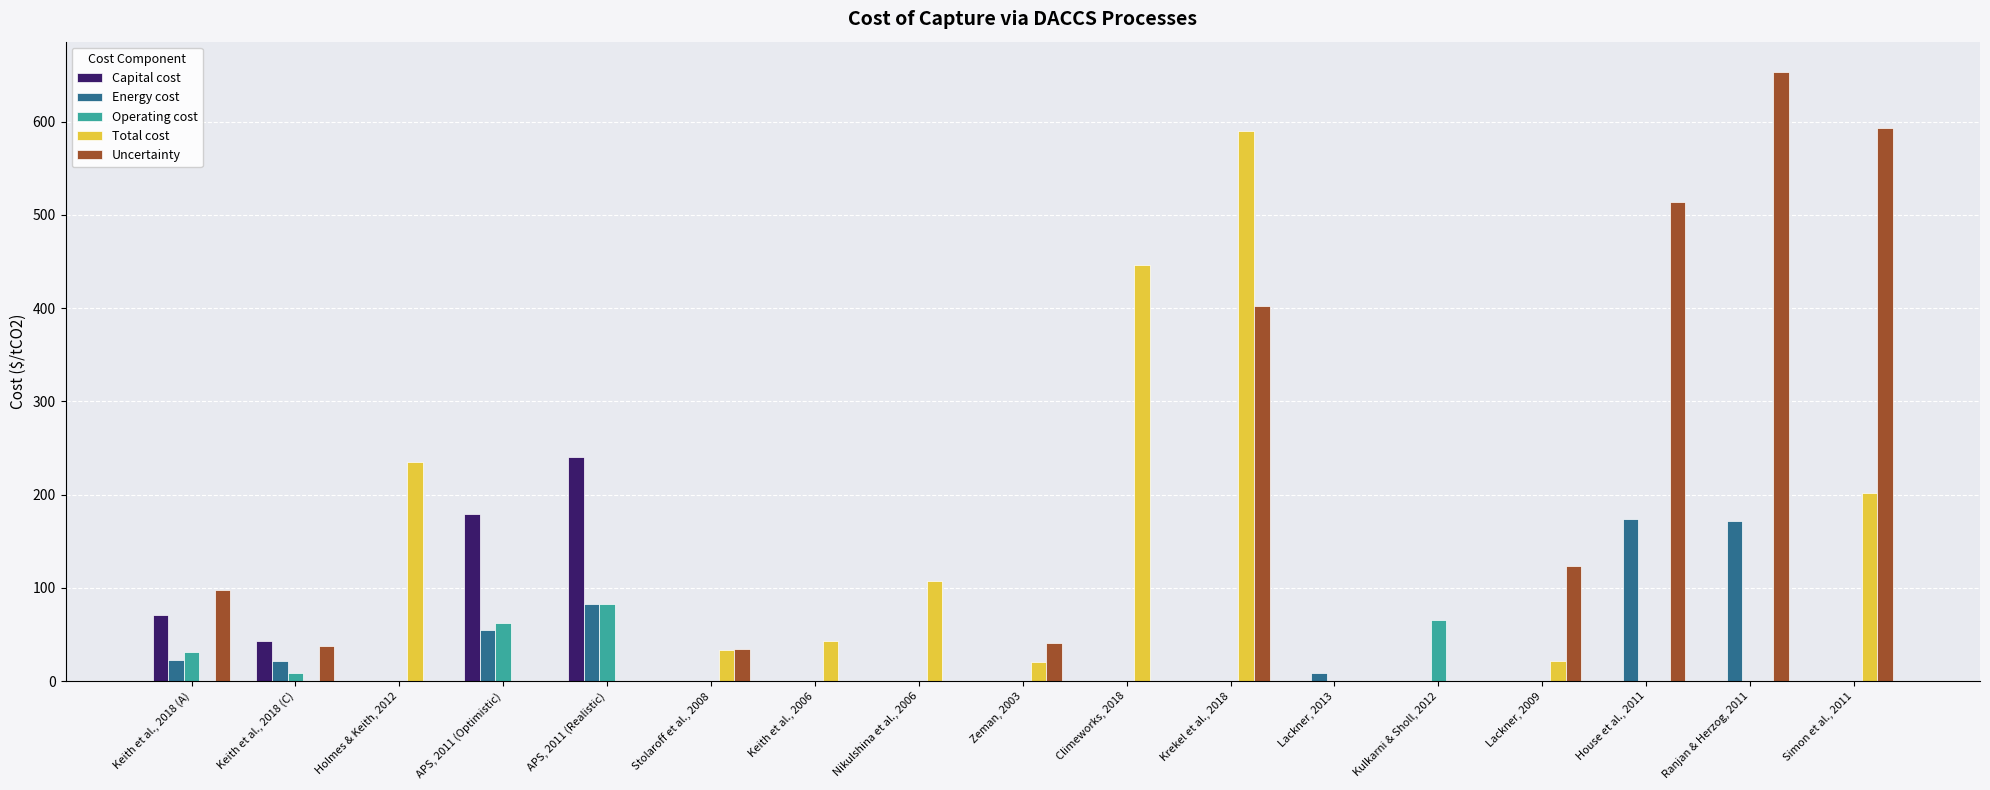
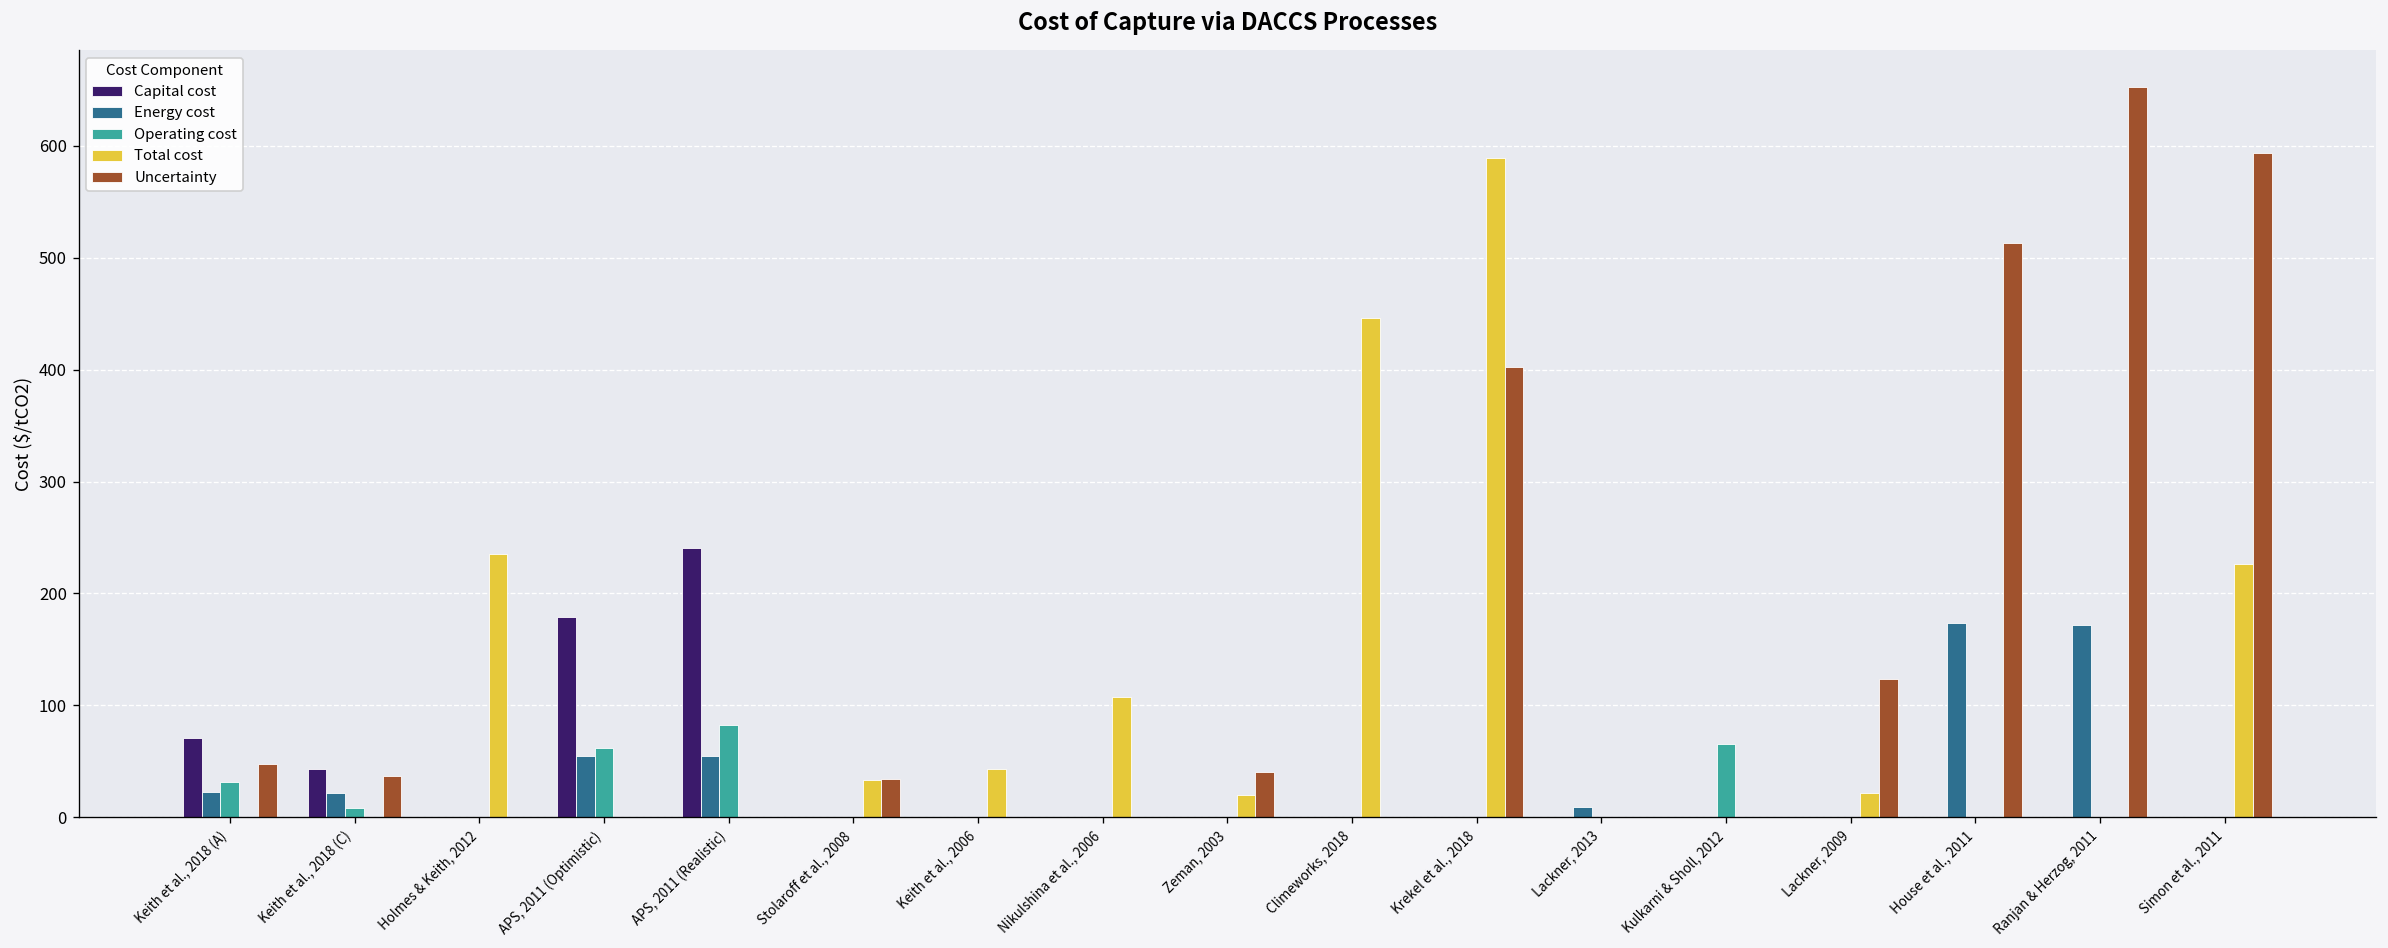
  {
    "Capital cost": {
      "Keith et al., 2018 (A)": 70,
      "Keith et al., 2018 (C)": 40,
      "Holmes & Keith, 2012": 0,
      "APS, 2011 (Optimistic)": 180,
      "APS, 2011 (Realistic)": 240,
      "Stolaroff et al., 2008": 0,
      "Keith et al., 2006": 0,
      "Nikulshina et al., 2006": 0,
      "Zeman, 2003": 0,
      "Climeworks, 2018": 0,
      "Krekel et al., 2018": 0,
      "Lackner, 2013": 0,
      "Kulkarni & Sholl, 2012": 0,
      "Lackner, 2009": 0,
      "House et al., 2011": 0,
      "Ranjan & Herzog, 2011": 0,
      "Simon et al., 2011": 0
    },
    "Energy cost": {
      "Keith et al., 2018 (A)": 20,
      "Keith et al., 2018 (C)": 20,
      "Holmes & Keith, 2012": 0,
      "APS, 2011 (Optimistic)": 50,
-     "APS, 2011 (Realistic)": 80,
+     "APS, 2011 (Realistic)": 50,
      "Stolaroff et al., 2008": 0,
      "Keith et al., 2006": 0,
      "Nikulshina et al., 2006": 0,
      "Zeman, 2003": 0,
      "Climeworks, 2018": 0,
      "Krekel et al., 2018": 0,
      "Lackner, 2013": 10,
      "Kulkarni & Sholl, 2012": 0,
      "Lackner, 2009": 0,
      "House et al., 2011": 170,
      "Ranjan & Herzog, 2011": 170,
      "Simon et al., 2011": 0
    },
    "Operating cost": {
      "Keith et al., 2018 (A)": 30,
      "Keith et al., 2018 (C)": 10,
      "Holmes & Keith, 2012": 0,
      "APS, 2011 (Optimistic)": 60,
      "APS, 2011 (Realistic)": 80,
      "Stolaroff et al., 2008": 0,
      "Keith et al., 2006": 0,
      "Nikulshina et al., 2006": 0,
      "Zeman, 2003": 0,
      "Climeworks, 2018": 0,
      "Krekel et al., 2018": 0,
      "Lackner, 2013": 0,
      "Kulkarni & Sholl, 2012": 70,
      "Lackner, 2009": 0,
      "House et al., 2011": 0,
      "Ranjan & Herzog, 2011": 0,
      "Simon et al., 2011": 0
    },
    "Total cost": {
      "Keith et al., 2018 (A)": 0,
      "Keith et al., 2018 (C)": 0,
      "Holmes & Keith, 2012": 240,
      "APS, 2011 (Optimistic)": 0,
      "APS, 2011 (Realistic)": 0,
      "Stolaroff et al., 2008": 30,
      "Keith et al., 2006": 40,
      "Nikulshina et al., 2006": 110,
      "Zeman, 2003": 20,
      "Climeworks, 2018": 450,
      "Krekel et al., 2018": 590,
      "Lackner, 2013": 0,
      "Kulkarni & Sholl, 2012": 0,
      "Lackner, 2009": 20,
      "House et al., 2011": 0,
      "Ranjan & Herzog, 2011": 0,
-     "Simon et al., 2011": 200
+     "Simon et al., 2011": 230
    },
    "Uncertainty": {
-     "Keith et al., 2018 (A)": 100,
+     "Keith et al., 2018 (A)": 50,
      "Keith et al., 2018 (C)": 40,
      "Holmes & Keith, 2012": 0,
      "APS, 2011 (Optimistic)": 0,
      "APS, 2011 (Realistic)": 0,
      "Stolaroff et al., 2008": 30,
      "Keith et al., 2006": 0,
      "Nikulshina et al., 2006": 0,
      "Zeman, 2003": 40,
      "Climeworks, 2018": 0,
      "Krekel et al., 2018": 400,
      "Lackner, 2013": 0,
      "Kulkarni & Sholl, 2012": 0,
      "Lackner, 2009": 120,
      "House et al., 2011": 510,
      "Ranjan & Herzog, 2011": 650,
      "Simon et al., 2011": 590
    }
  }
